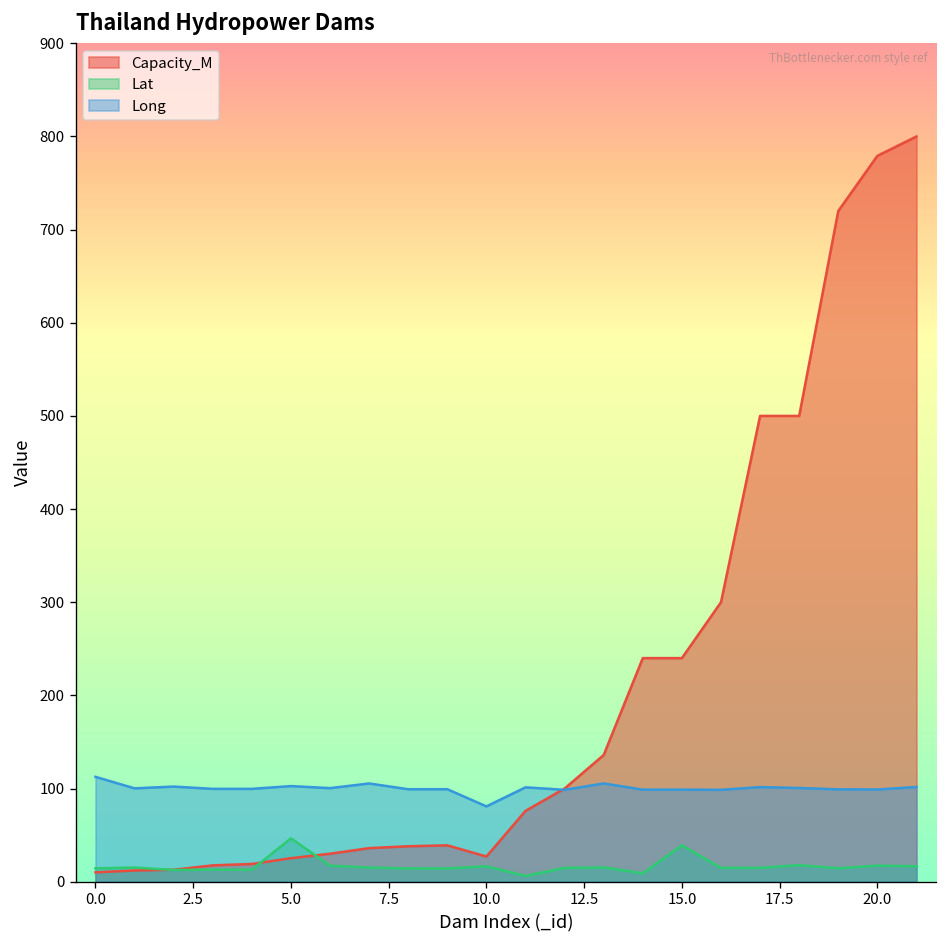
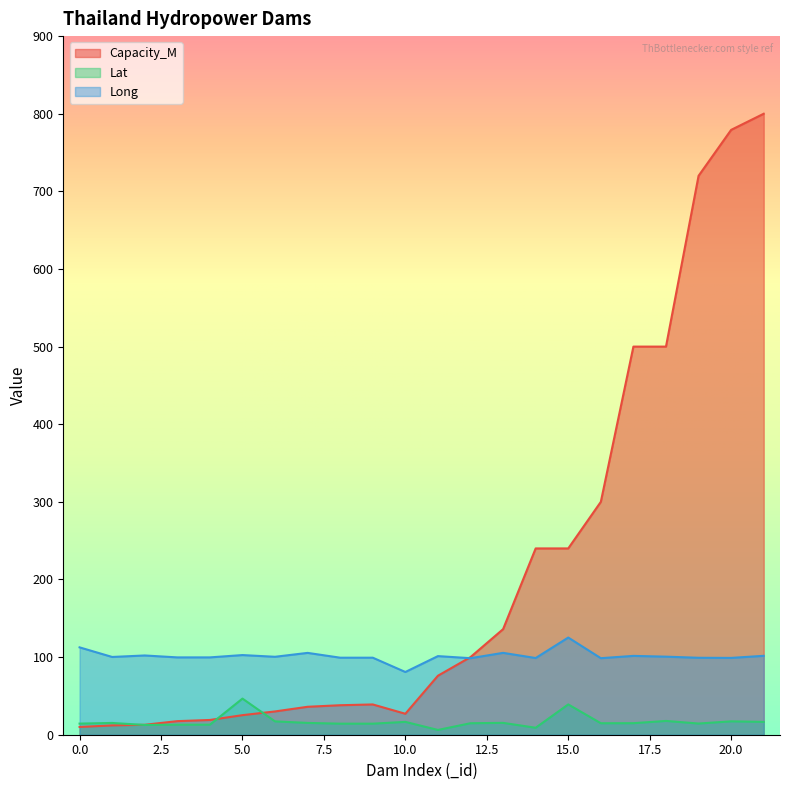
  {
    "Capacity_M": {
      "0.0": 10,
      "5.0": 30,
      "10.0": 30,
      "15.0": 240,
      "20.0": 780
    },
    "Lat": {
      "0.0": 10,
      "5.0": 50,
      "10.0": 20,
      "15.0": 40,
      "20.0": 20
    },
    "Long": {
      "0.0": 110,
      "5.0": 100,
      "10.0": 80,
-     "15.0": 100,
+     "15.0": 130,
      "20.0": 100
    }
  }
